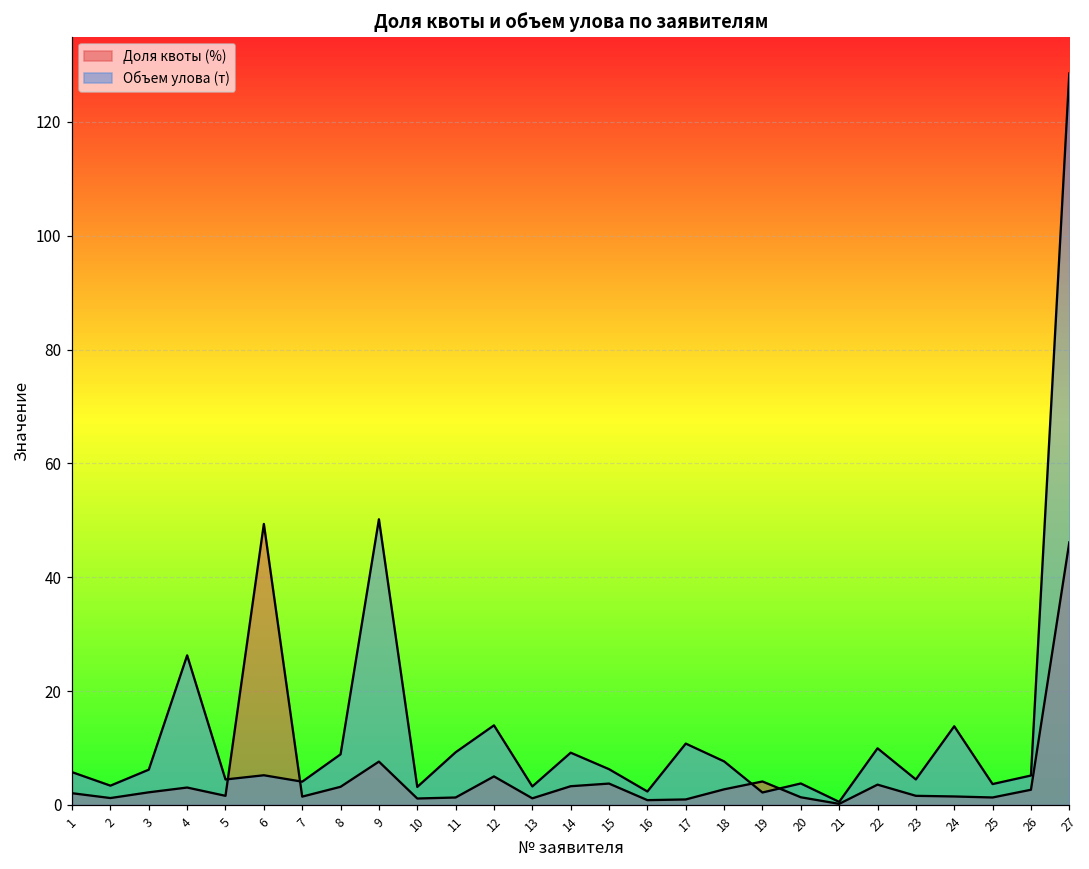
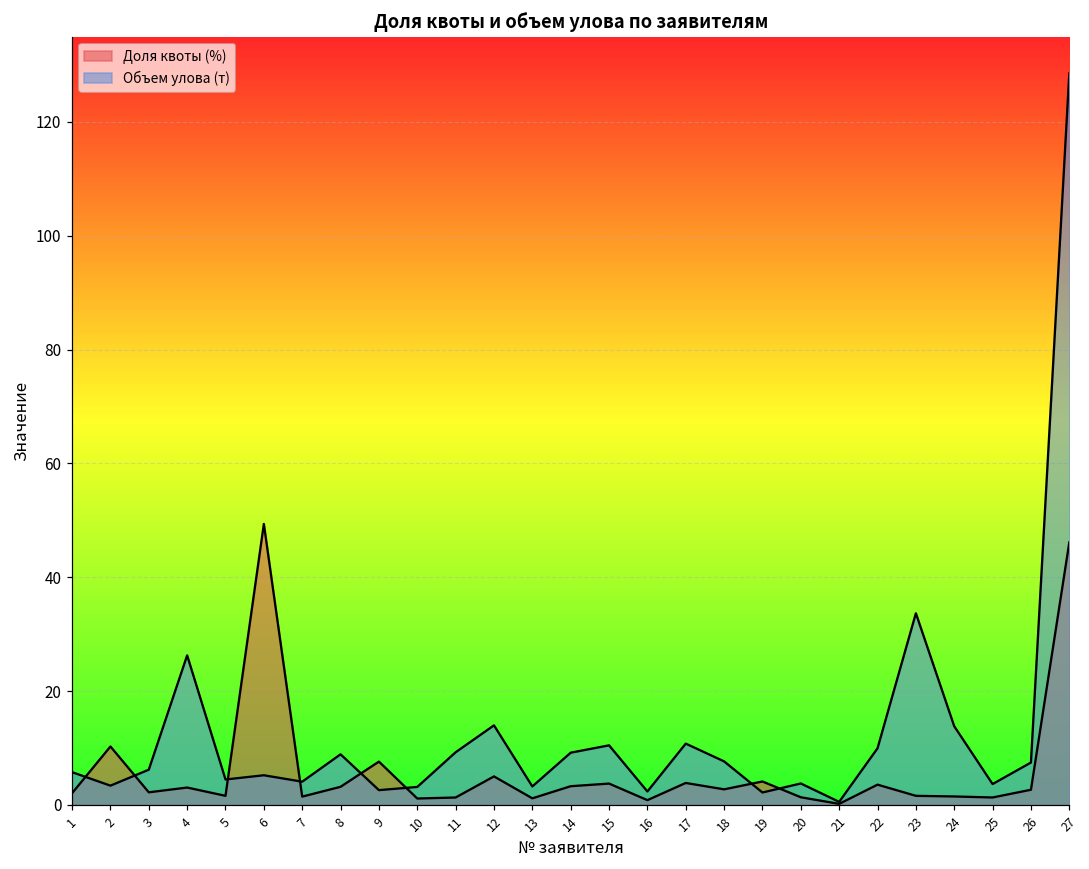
  {
    "Доля квоты (%)": {
      "1": 2,
-     "2": 1,
+     "2": 10,
      "3": 2,
      "4": 3,
      "5": 2,
      "6": 49,
      "7": 1,
      "8": 3,
      "9": 8,
      "10": 1,
      "11": 1,
      "12": 5,
      "13": 1,
      "14": 3,
      "15": 4,
      "16": 1,
-     "17": 1,
+     "17": 4,
      "18": 3,
      "19": 4,
      "20": 1,
      "22": 4,
      "23": 2,
      "24": 1,
      "25": 1,
      "26": 3,
      "27": 46
    },
    "Объем улова (т)": {
      "1": 6,
      "2": 3,
      "3": 6,
      "4": 26,
      "5": 4,
      "6": 5,
      "7": 4,
      "8": 9,
-     "9": 50,
+     "9": 3,
      "10": 3,
      "11": 9,
      "12": 14,
      "13": 3,
      "14": 9,
-     "15": 6,
+     "15": 10,
      "16": 2,
      "17": 11,
      "18": 8,
      "19": 2,
      "20": 4,
      "22": 10,
-     "23": 4,
+     "23": 34,
      "24": 14,
      "25": 4,
-     "26": 5,
+     "26": 7,
      "27": 129
    }
  }
